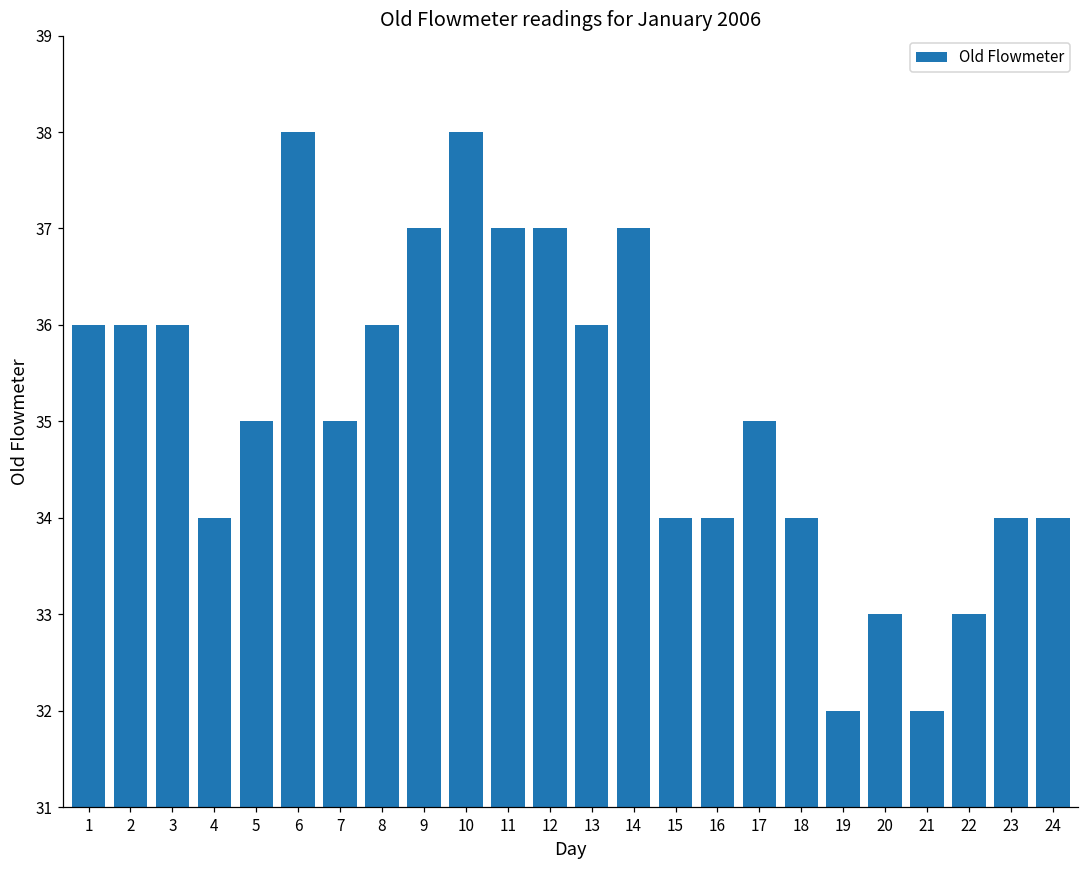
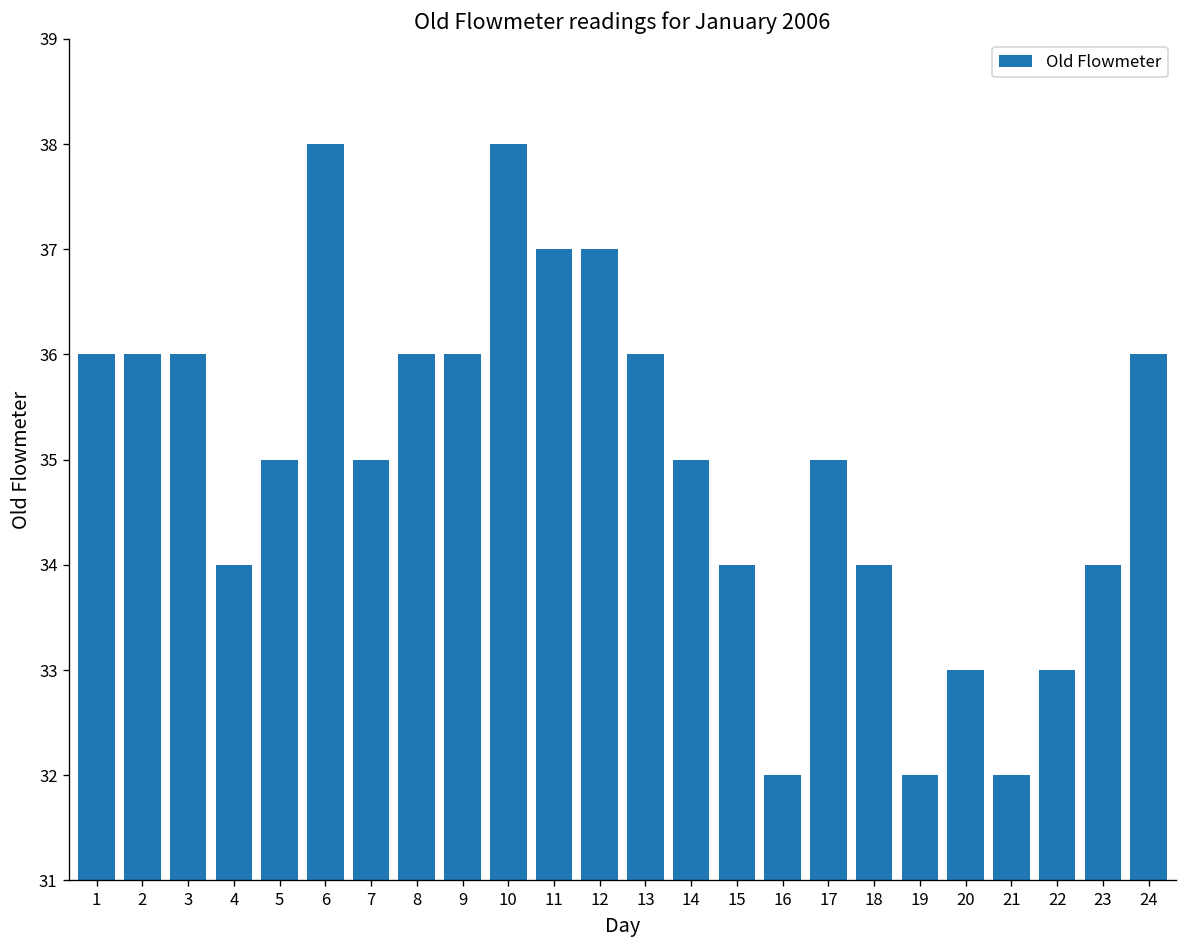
  {
    "1": 36,
    "2": 36,
    "3": 36,
    "4": 34,
    "5": 35,
    "6": 38,
    "7": 35,
    "8": 36,
-   "9": 37,
+   "9": 36,
    "10": 38,
    "11": 37,
    "12": 37,
    "13": 36,
-   "14": 37,
+   "14": 35,
    "15": 34,
-   "16": 34,
+   "16": 32,
    "17": 35,
    "18": 34,
    "19": 32,
    "20": 33,
    "21": 32,
    "22": 33,
    "23": 34,
-   "24": 34
+   "24": 36
  }
